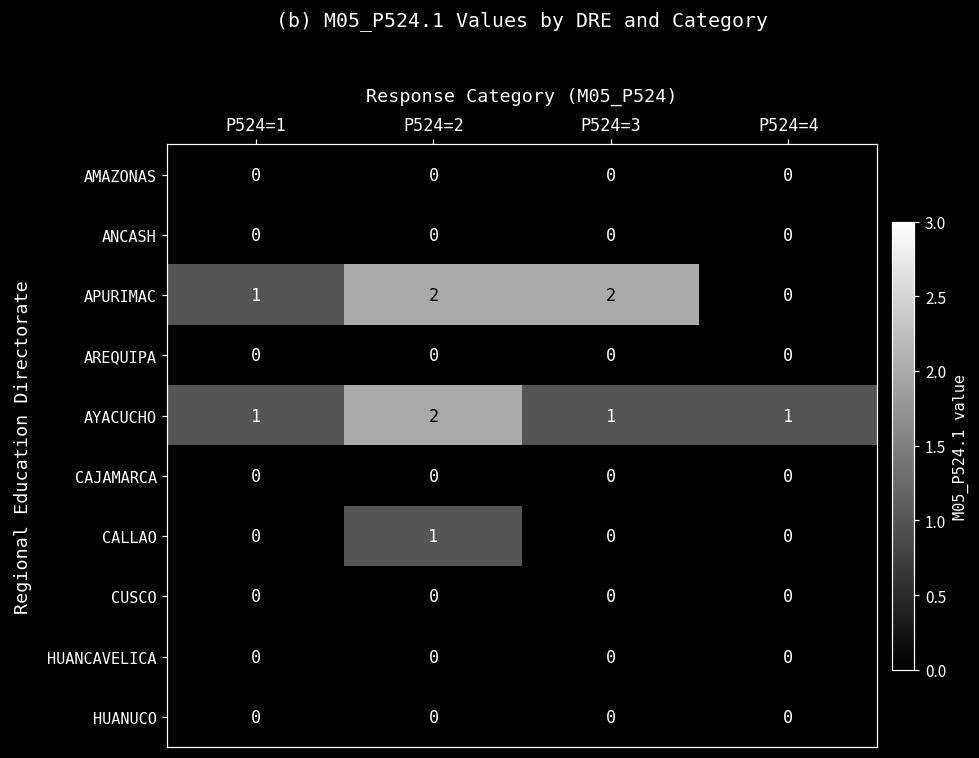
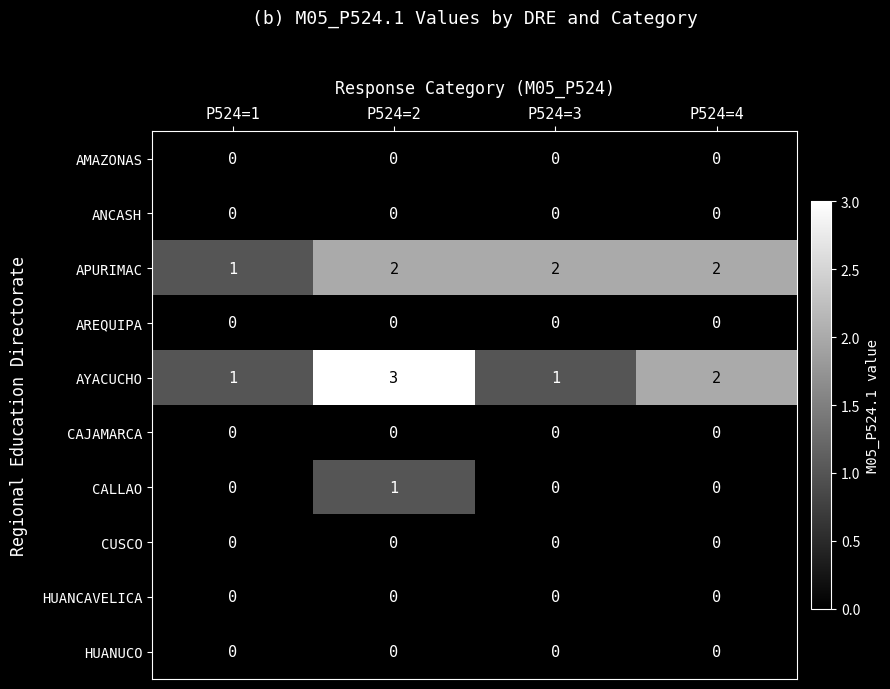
  {
    "AMAZONAS": {
      "P524=1": 0,
      "P524=2": 0,
      "P524=3": 0,
      "P524=4": 0
    },
    "ANCASH": {
      "P524=1": 0,
      "P524=2": 0,
      "P524=3": 0,
      "P524=4": 0
    },
    "APURIMAC": {
      "P524=1": 1,
      "P524=2": 2,
      "P524=3": 2,
-     "P524=4": 0
+     "P524=4": 2
    },
    "AREQUIPA": {
      "P524=1": 0,
      "P524=2": 0,
      "P524=3": 0,
      "P524=4": 0
    },
    "AYACUCHO": {
      "P524=1": 1,
-     "P524=2": 2,
+     "P524=2": 3,
      "P524=3": 1,
-     "P524=4": 1
+     "P524=4": 2
    },
    "CAJAMARCA": {
      "P524=1": 0,
      "P524=2": 0,
      "P524=3": 0,
      "P524=4": 0
    },
    "CALLAO": {
      "P524=1": 0,
      "P524=2": 1,
      "P524=3": 0,
      "P524=4": 0
    },
    "CUSCO": {
      "P524=1": 0,
      "P524=2": 0,
      "P524=3": 0,
      "P524=4": 0
    },
    "HUANCAVELICA": {
      "P524=1": 0,
      "P524=2": 0,
      "P524=3": 0,
      "P524=4": 0
    },
    "HUANUCO": {
      "P524=1": 0,
      "P524=2": 0,
      "P524=3": 0,
      "P524=4": 0
    }
  }
